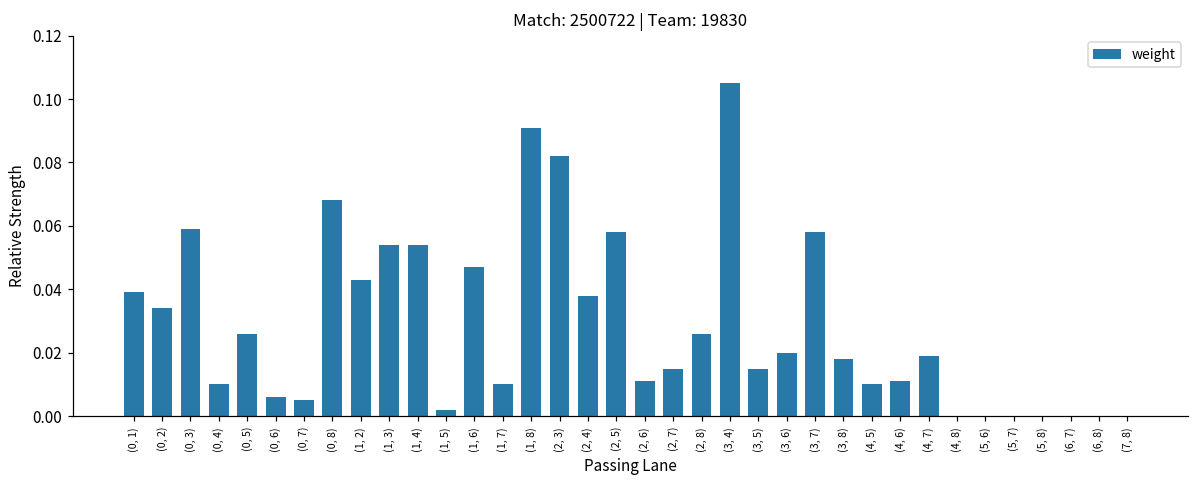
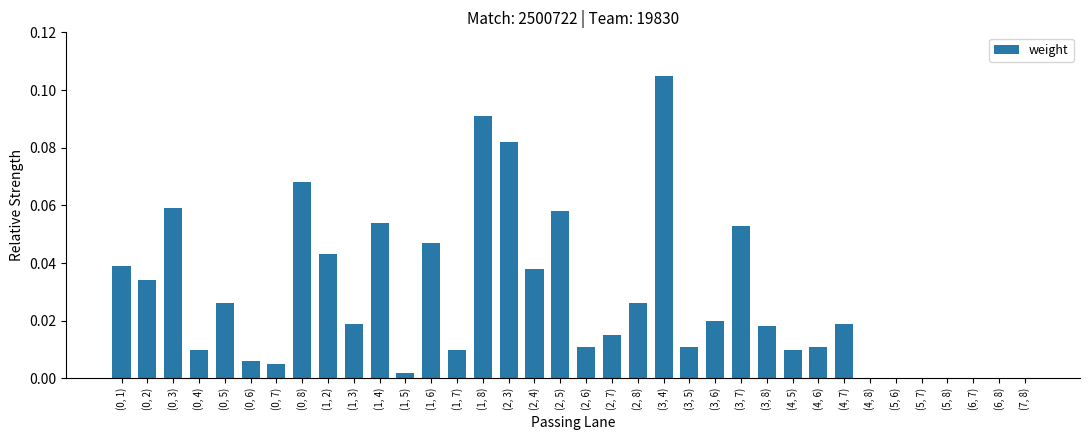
  {
    "(0, 1)": 0.039,
    "(0, 2)": 0.034,
    "(0, 3)": 0.059,
    "(0, 4)": 0.010,
    "(0, 5)": 0.026,
    "(0, 6)": 0.006,
    "(0, 7)": 0.005,
    "(0, 8)": 0.068,
    "(1, 2)": 0.043,
-   "(1, 3)": 0.054,
+   "(1, 3)": 0.019,
    "(1, 4)": 0.054,
    "(1, 5)": 0.002,
    "(1, 6)": 0.047,
    "(1, 7)": 0.010,
    "(1, 8)": 0.091,
    "(2, 3)": 0.082,
    "(2, 4)": 0.038,
    "(2, 5)": 0.058,
    "(2, 6)": 0.011,
    "(2, 7)": 0.015,
    "(2, 8)": 0.026,
    "(3, 4)": 0.105,
-   "(3, 5)": 0.015,
+   "(3, 5)": 0.011,
    "(3, 6)": 0.020,
-   "(3, 7)": 0.058,
+   "(3, 7)": 0.053,
    "(3, 8)": 0.018,
    "(4, 5)": 0.010,
    "(4, 6)": 0.011,
    "(4, 7)": 0.019,
    "(4, 8)": 0.000,
    "(5, 6)": 0.000,
    "(5, 7)": 0.000,
    "(5, 8)": 0.000,
    "(6, 7)": 0.000,
    "(6, 8)": 0.000,
    "(7, 8)": 0.000
  }
